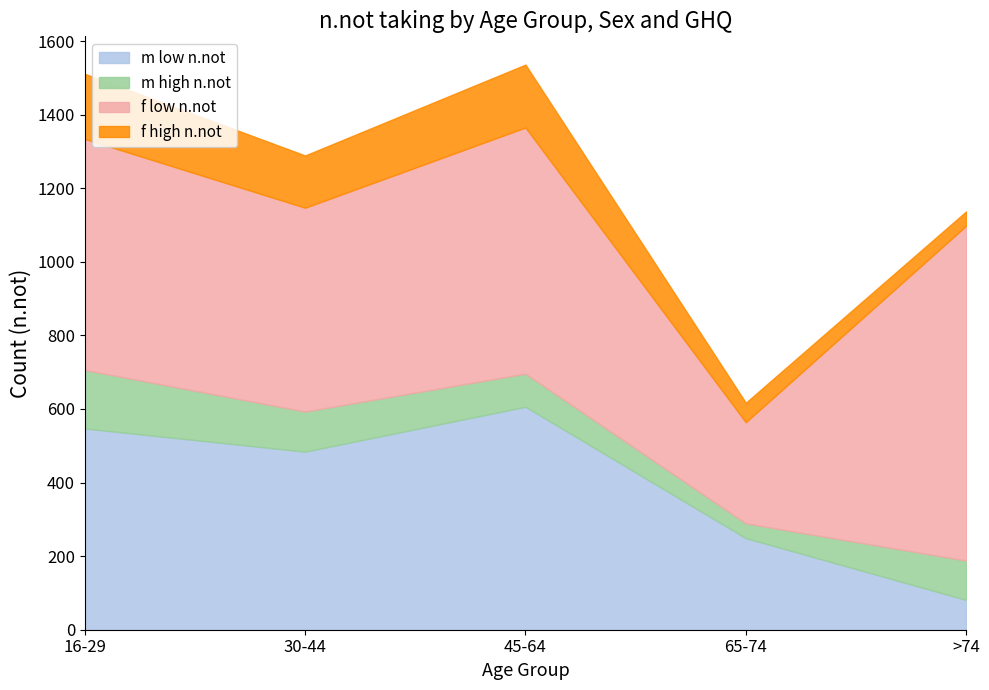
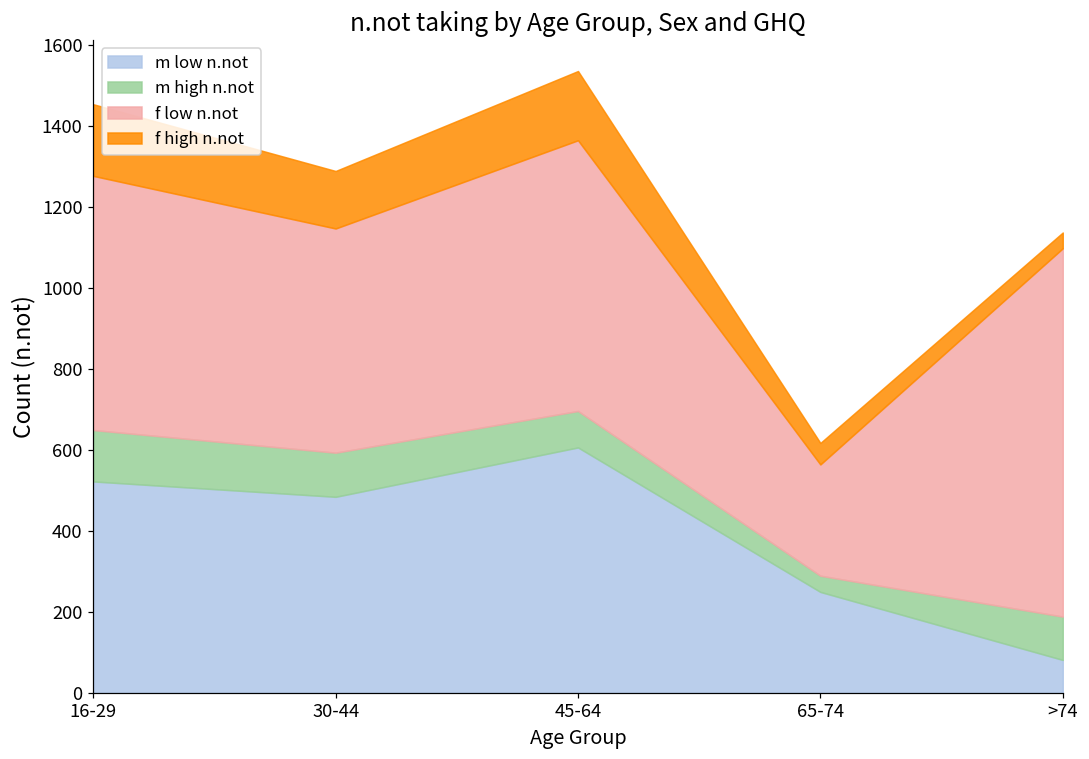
  {
    "m low n.not": {
-     "16-29": 550,
+     "16-29": 520,
      "30-44": 480,
      "45-64": 610,
      "65-74": 250,
      ">74": 80
    },
    "m high n.not": {
-     "16-29": 160,
+     "16-29": 130,
      "30-44": 110,
      "45-64": 90,
      "65-74": 40,
      ">74": 110
    },
    "f low n.not": {
      "16-29": 630,
      "30-44": 550,
      "45-64": 670,
      "65-74": 280,
      ">74": 910
    },
    "f high n.not": {
      "16-29": 180,
      "30-44": 140,
      "45-64": 170,
      "65-74": 50,
      ">74": 40
    }
  }
